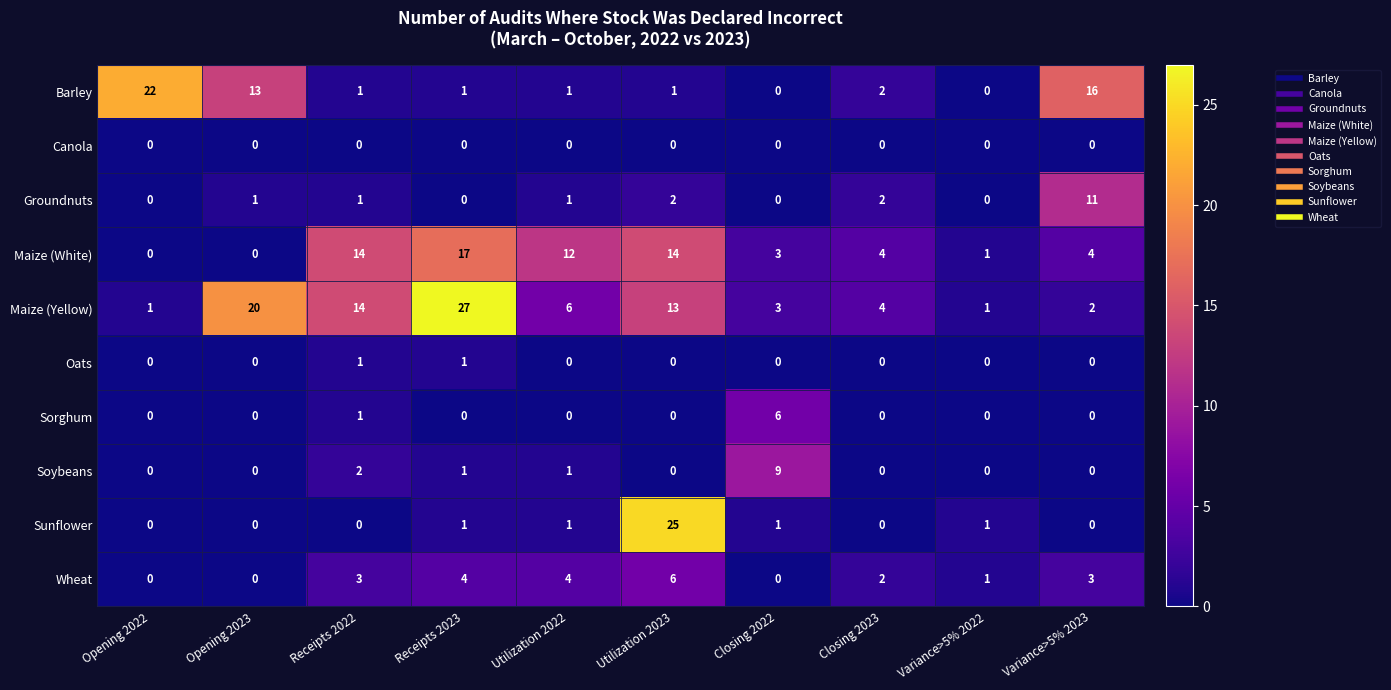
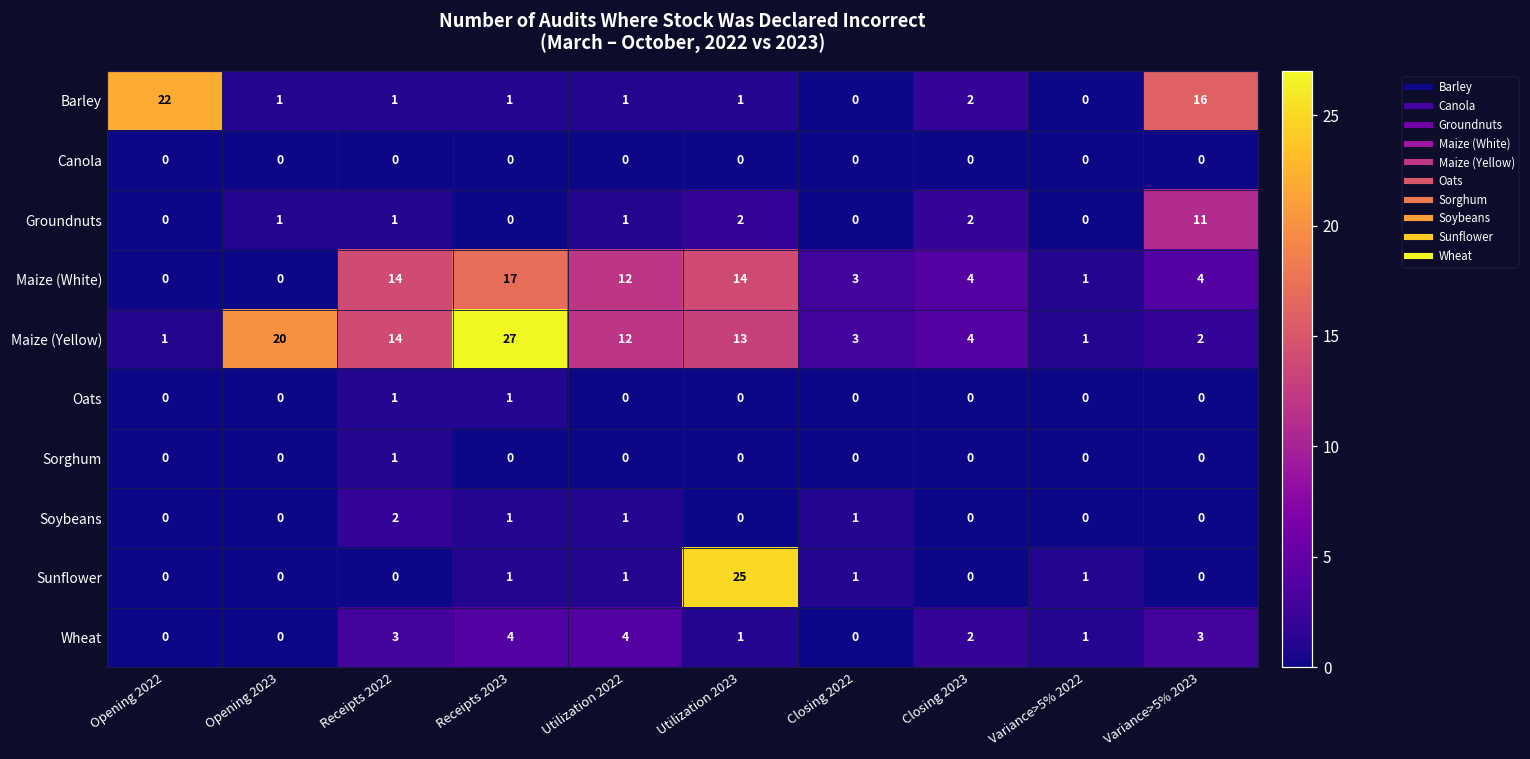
  {
    "Barley": {
      "Opening 2022": 22,
-     "Opening 2023": 13,
+     "Opening 2023": 1,
      "Receipts 2022": 1,
      "Receipts 2023": 1,
      "Utilization 2022": 1,
      "Utilization 2023": 1,
      "Closing 2022": 0,
      "Closing 2023": 2,
      "Variance>5% 2022": 0,
      "Variance>5% 2023": 16
    },
    "Canola": {
      "Opening 2022": 0,
      "Opening 2023": 0,
      "Receipts 2022": 0,
      "Receipts 2023": 0,
      "Utilization 2022": 0,
      "Utilization 2023": 0,
      "Closing 2022": 0,
      "Closing 2023": 0,
      "Variance>5% 2022": 0,
      "Variance>5% 2023": 0
    },
    "Groundnuts": {
      "Opening 2022": 0,
      "Opening 2023": 1,
      "Receipts 2022": 1,
      "Receipts 2023": 0,
      "Utilization 2022": 1,
      "Utilization 2023": 2,
      "Closing 2022": 0,
      "Closing 2023": 2,
      "Variance>5% 2022": 0,
      "Variance>5% 2023": 11
    },
    "Maize (White)": {
      "Opening 2022": 0,
      "Opening 2023": 0,
      "Receipts 2022": 14,
      "Receipts 2023": 17,
      "Utilization 2022": 12,
      "Utilization 2023": 14,
      "Closing 2022": 3,
      "Closing 2023": 4,
      "Variance>5% 2022": 1,
      "Variance>5% 2023": 4
    },
    "Maize (Yellow)": {
      "Opening 2022": 1,
      "Opening 2023": 20,
      "Receipts 2022": 14,
      "Receipts 2023": 27,
-     "Utilization 2022": 6,
+     "Utilization 2022": 12,
      "Utilization 2023": 13,
      "Closing 2022": 3,
      "Closing 2023": 4,
      "Variance>5% 2022": 1,
      "Variance>5% 2023": 2
    },
    "Oats": {
      "Opening 2022": 0,
      "Opening 2023": 0,
      "Receipts 2022": 1,
      "Receipts 2023": 1,
      "Utilization 2022": 0,
      "Utilization 2023": 0,
      "Closing 2022": 0,
      "Closing 2023": 0,
      "Variance>5% 2022": 0,
      "Variance>5% 2023": 0
    },
    "Sorghum": {
      "Opening 2022": 0,
      "Opening 2023": 0,
      "Receipts 2022": 1,
      "Receipts 2023": 0,
      "Utilization 2022": 0,
      "Utilization 2023": 0,
-     "Closing 2022": 6,
+     "Closing 2022": 0,
      "Closing 2023": 0,
      "Variance>5% 2022": 0,
      "Variance>5% 2023": 0
    },
    "Soybeans": {
      "Opening 2022": 0,
      "Opening 2023": 0,
      "Receipts 2022": 2,
      "Receipts 2023": 1,
      "Utilization 2022": 1,
      "Utilization 2023": 0,
-     "Closing 2022": 9,
+     "Closing 2022": 1,
      "Closing 2023": 0,
      "Variance>5% 2022": 0,
      "Variance>5% 2023": 0
    },
    "Sunflower": {
      "Opening 2022": 0,
      "Opening 2023": 0,
      "Receipts 2022": 0,
      "Receipts 2023": 1,
      "Utilization 2022": 1,
      "Utilization 2023": 25,
      "Closing 2022": 1,
      "Closing 2023": 0,
      "Variance>5% 2022": 1,
      "Variance>5% 2023": 0
    },
    "Wheat": {
      "Opening 2022": 0,
      "Opening 2023": 0,
      "Receipts 2022": 3,
      "Receipts 2023": 4,
      "Utilization 2022": 4,
-     "Utilization 2023": 6,
+     "Utilization 2023": 1,
      "Closing 2022": 0,
      "Closing 2023": 2,
      "Variance>5% 2022": 1,
      "Variance>5% 2023": 3
    }
  }
